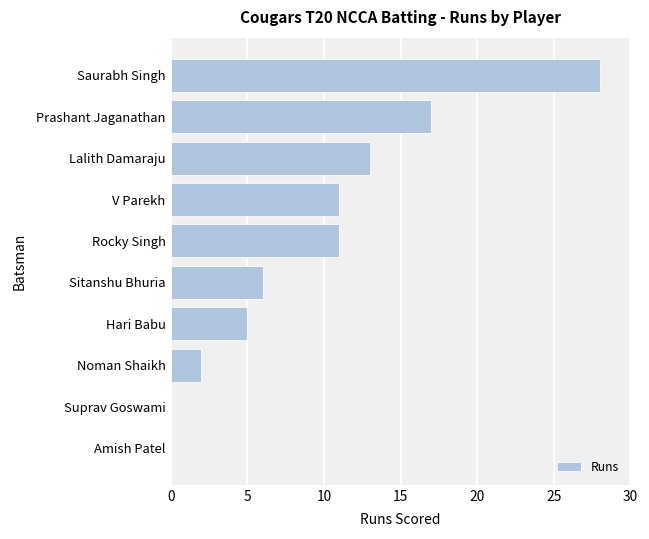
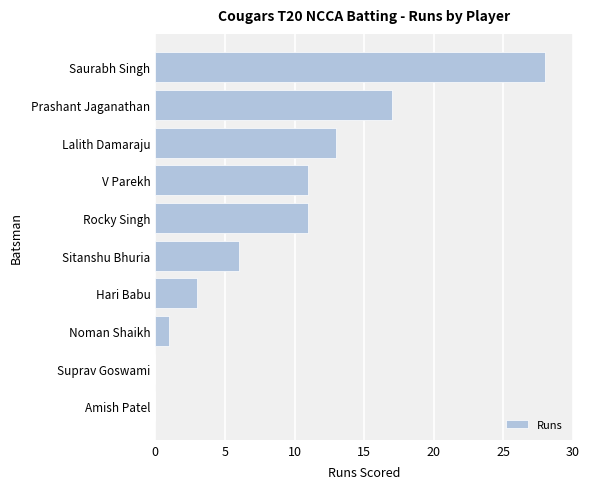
  {
    "Saurabh Singh": 28,
    "Prashant Jaganathan": 17,
    "Lalith Damaraju": 13,
    "V Parekh": 11,
    "Rocky Singh": 11,
    "Sitanshu Bhuria": 6,
-   "Hari Babu": 5,
-   "Noman Shaikh": 2,
+   "Hari Babu": 3,
+   "Noman Shaikh": 1,
    "Suprav Goswami": 0,
    "Amish Patel": 0
  }
